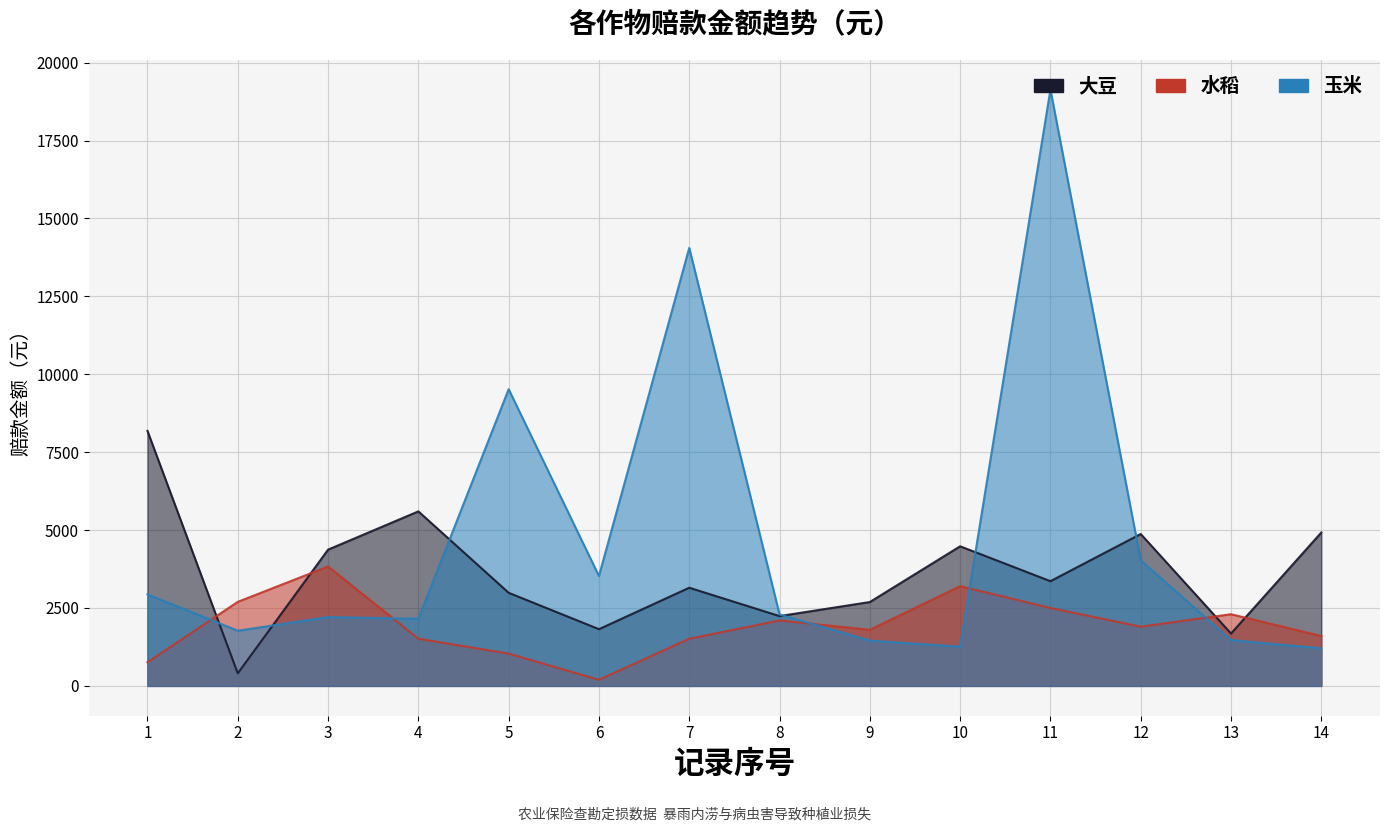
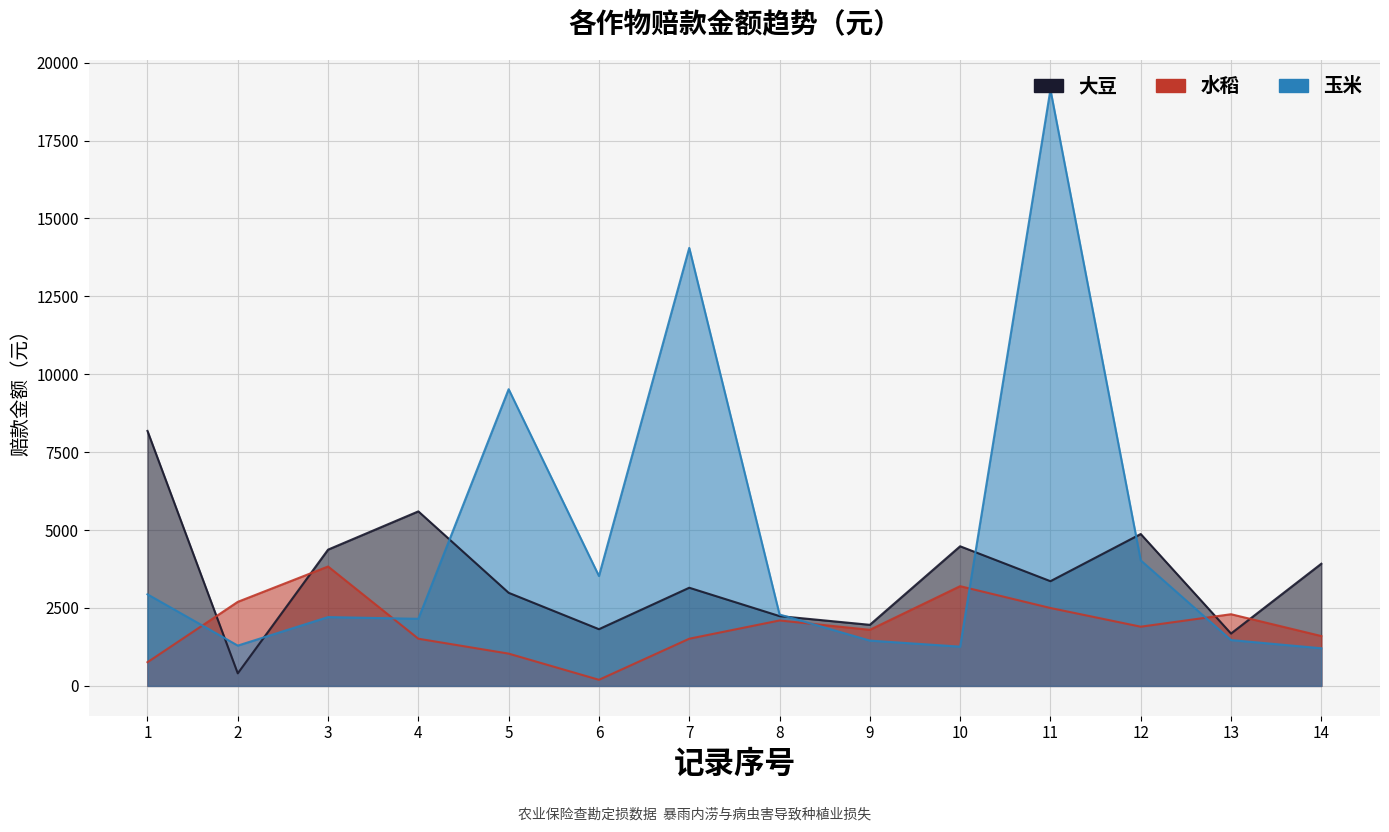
  {
    "大豆": {
      "1": 8200,
      "2": 400,
      "3": 4400,
      "4": 5600,
      "5": 3000,
      "6": 1800,
      "7": 3200,
-     "9": 2700,
+     "9": 2000,
      "10": 4500,
      "11": 3400,
      "12": 4900,
      "13": 1700,
-     "14": 4900
+     "14": 3900
    },
    "水稻": {
      "1": 800,
      "2": 2700,
      "3": 3800,
      "4": 1500,
      "5": 1000,
      "6": 200,
      "7": 1500,
      "8": 2100,
      "9": 1800,
      "10": 3200,
      "11": 2500,
      "12": 1900,
      "13": 2300,
      "14": 1600
    },
    "玉米": {
      "1": 2900,
-     "2": 1800,
+     "2": 1300,
      "3": 2200,
      "4": 2200,
      "5": 9500,
      "6": 3500,
      "7": 14100,
      "9": 1500,
      "10": 1300,
      "11": 19100,
      "12": 4000,
      "13": 1500,
      "14": 1200
    }
  }
